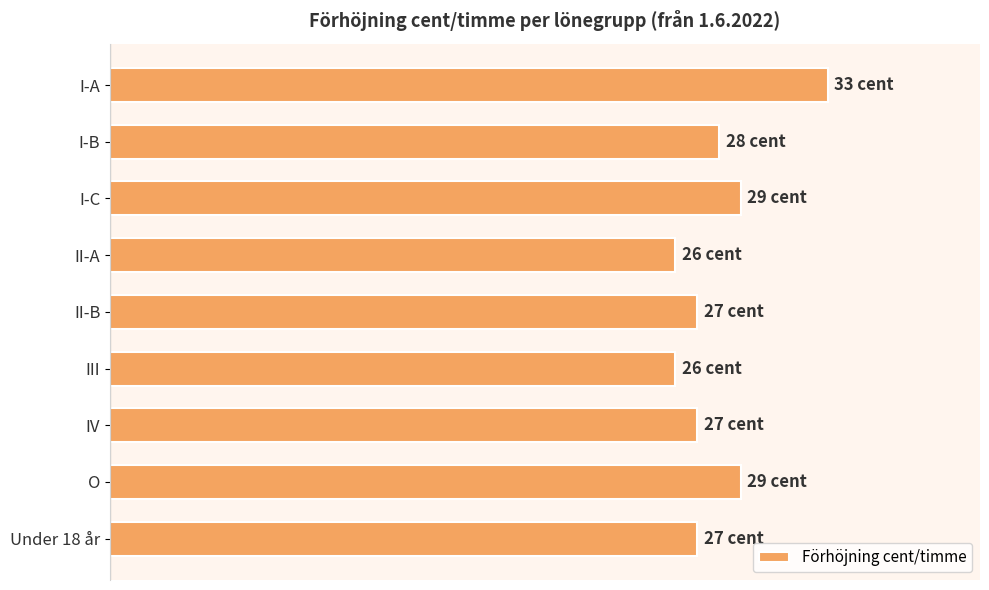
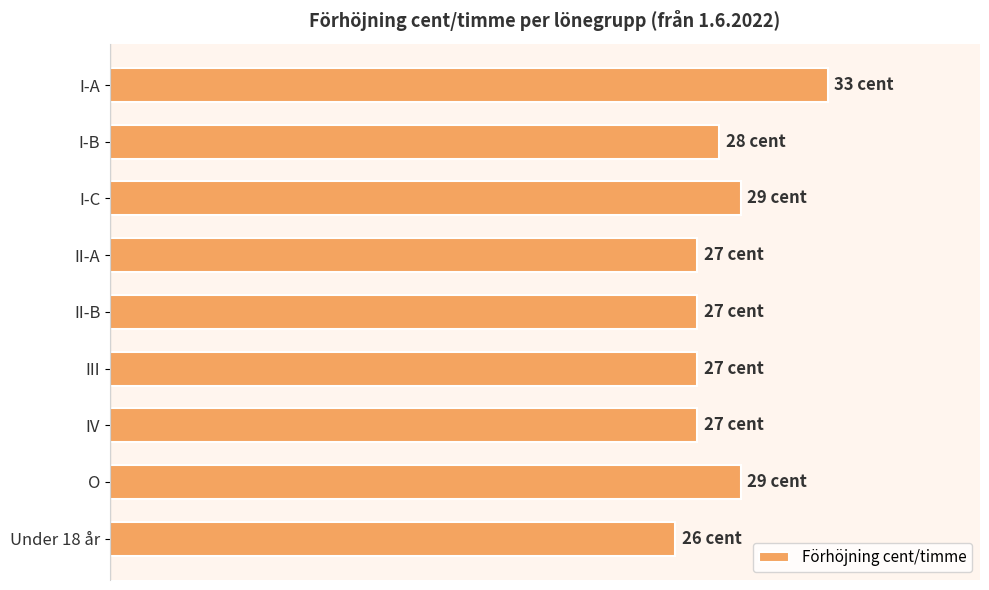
  {
    "I-A": 33,
    "I-B": 28,
    "I-C": 29,
-   "II-A": 26,
+   "II-A": 27,
    "II-B": 27,
-   "III": 26,
+   "III": 27,
    "IV": 27,
    "O": 29,
-   "Under 18 år": 27
+   "Under 18 år": 26
  }
